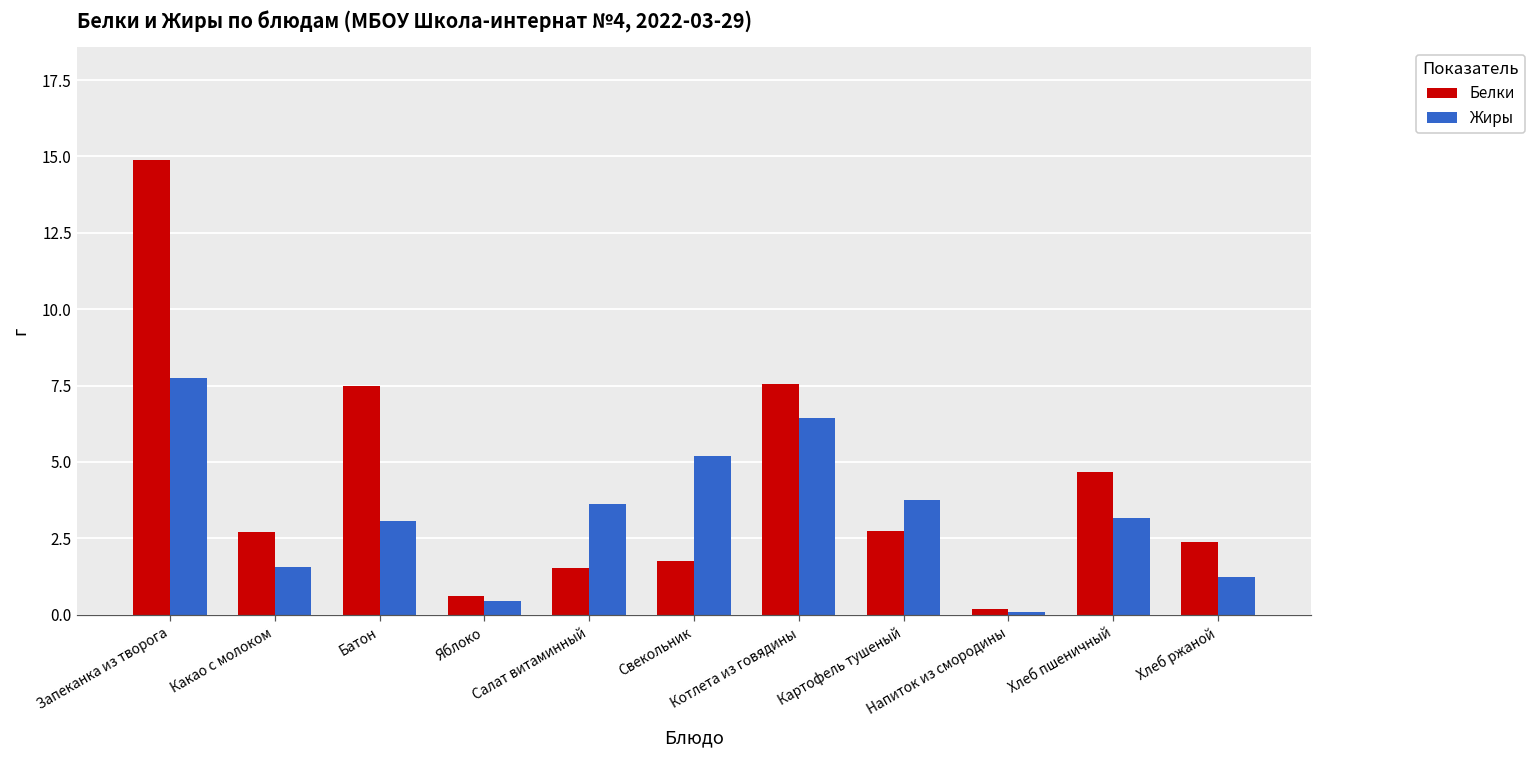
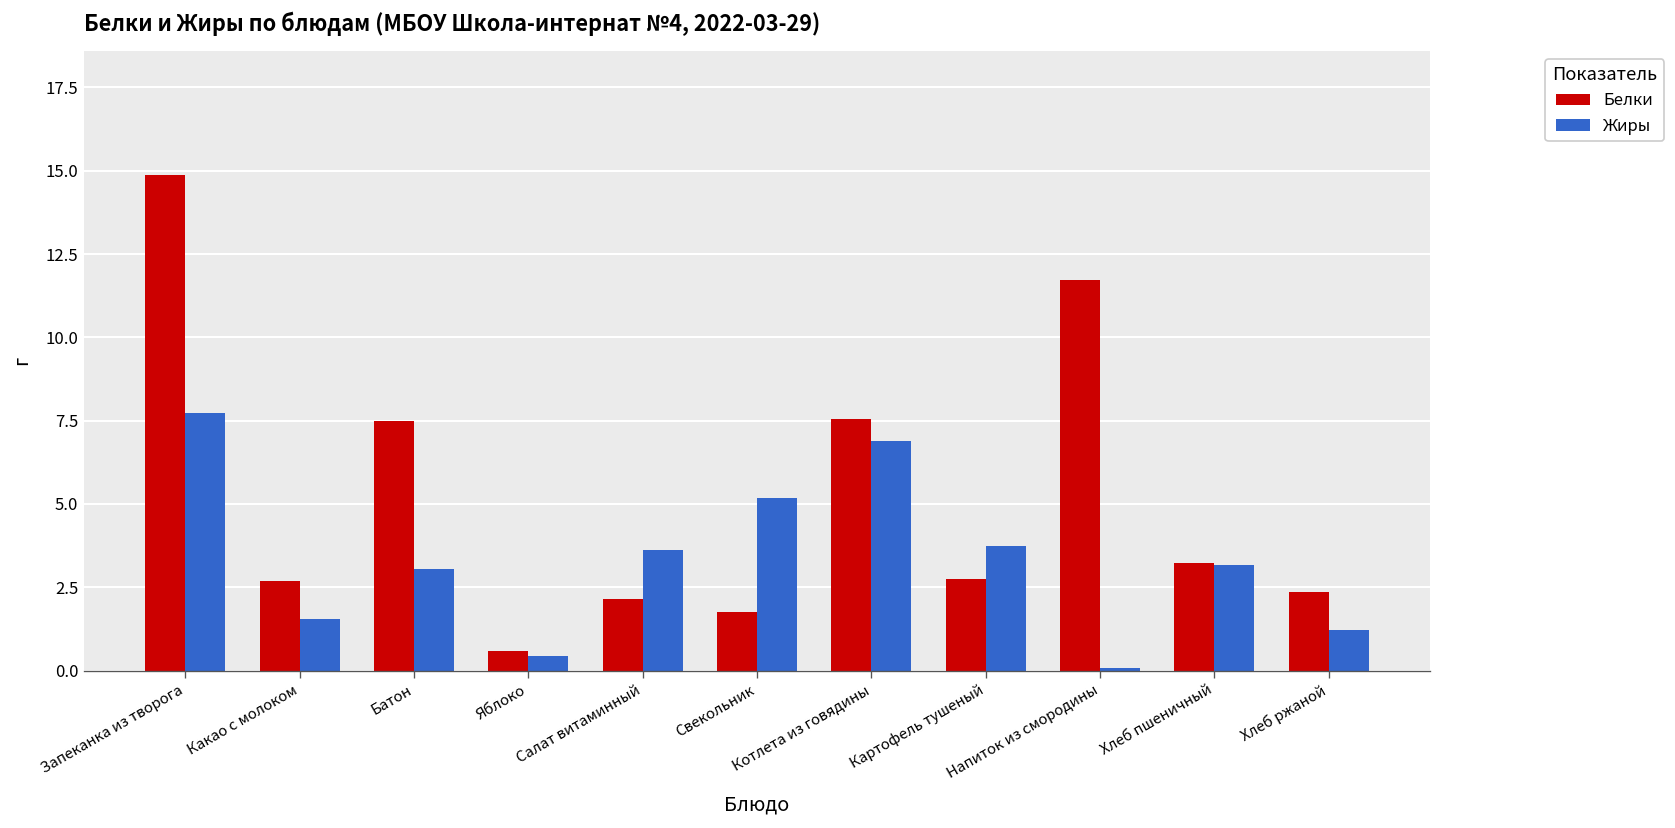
  {
    "Белки": {
      "Запеканка из творога": 14.9,
      "Какао с молоком": 2.7,
      "Батон": 7.5,
      "Яблоко": 0.6,
-     "Салат витаминный": 1.5,
+     "Салат витаминный": 2.2,
      "Свекольник": 1.8,
      "Котлета из говядины": 7.6,
      "Картофель тушеный": 2.8,
-     "Напиток из смородины": 0.2,
-     "Хлеб пшеничный": 4.7,
+     "Напиток из смородины": 11.7,
+     "Хлеб пшеничный": 3.2,
      "Хлеб ржаной": 2.4
    },
    "Жиры": {
      "Запеканка из творога": 7.7,
      "Какао с молоком": 1.6,
      "Батон": 3.1,
      "Яблоко": 0.5,
      "Салат витаминный": 3.6,
      "Свекольник": 5.2,
-     "Котлета из говядины": 6.4,
+     "Котлета из говядины": 6.9,
      "Картофель тушеный": 3.8,
      "Хлеб пшеничный": 3.2,
      "Хлеб ржаной": 1.2
    }
  }
